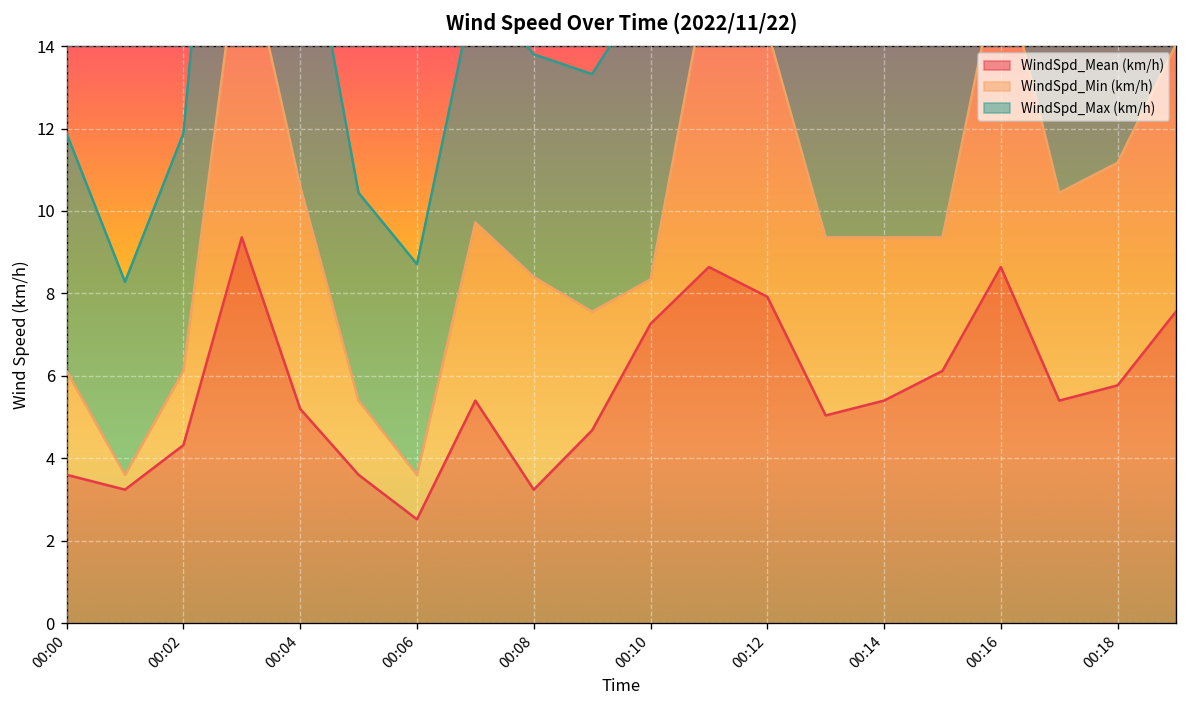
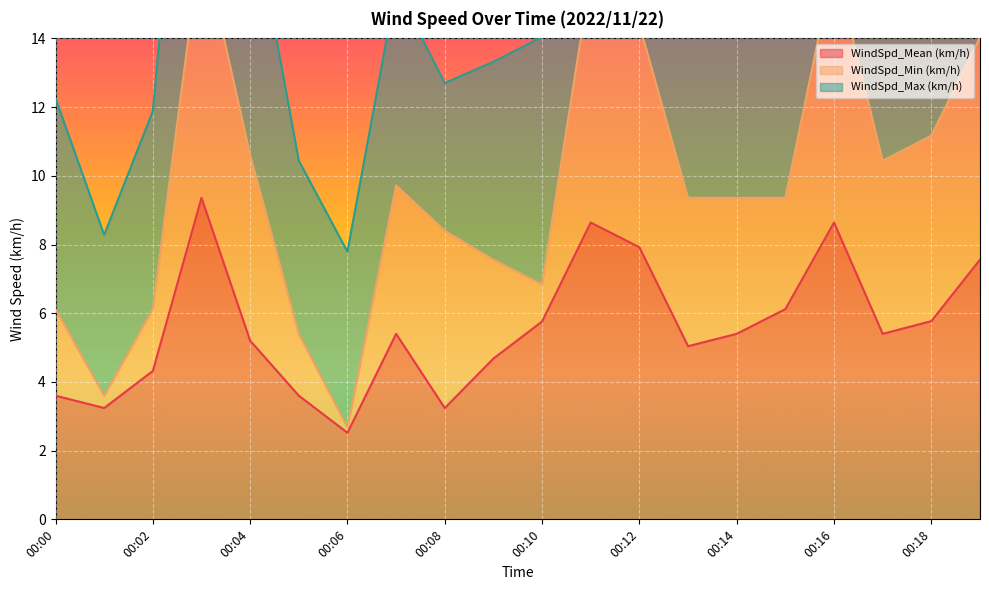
  {
    "WindSpd_Mean (km/h)": {
      "00:00": 3.6,
      "00:02": 4.3,
      "00:04": 5.2,
      "00:06": 2.5,
      "00:08": 3.2,
-     "00:10": 7.3,
+     "00:10": 5.8,
      "00:12": 7.9,
      "00:14": 5.4,
      "00:16": 8.6,
      "00:18": 5.8
    },
    "WindSpd_Min (km/h)": {
      "00:00": 2.5,
      "00:02": 1.8,
      "00:04": 5.4,
-     "00:06": 1.1,
+     "00:06": 0.2,
      "00:08": 5.2,
      "00:10": 1.1,
      "00:14": 4.0,
      "00:18": 5.4
    },
    "WindSpd_Max (km/h)": {
-     "00:00": 5.8,
+     "00:00": 6.1,
      "00:02": 5.8,
      "00:06": 5.1,
-     "00:08": 5.4
+     "00:08": 4.3
    }
  }
